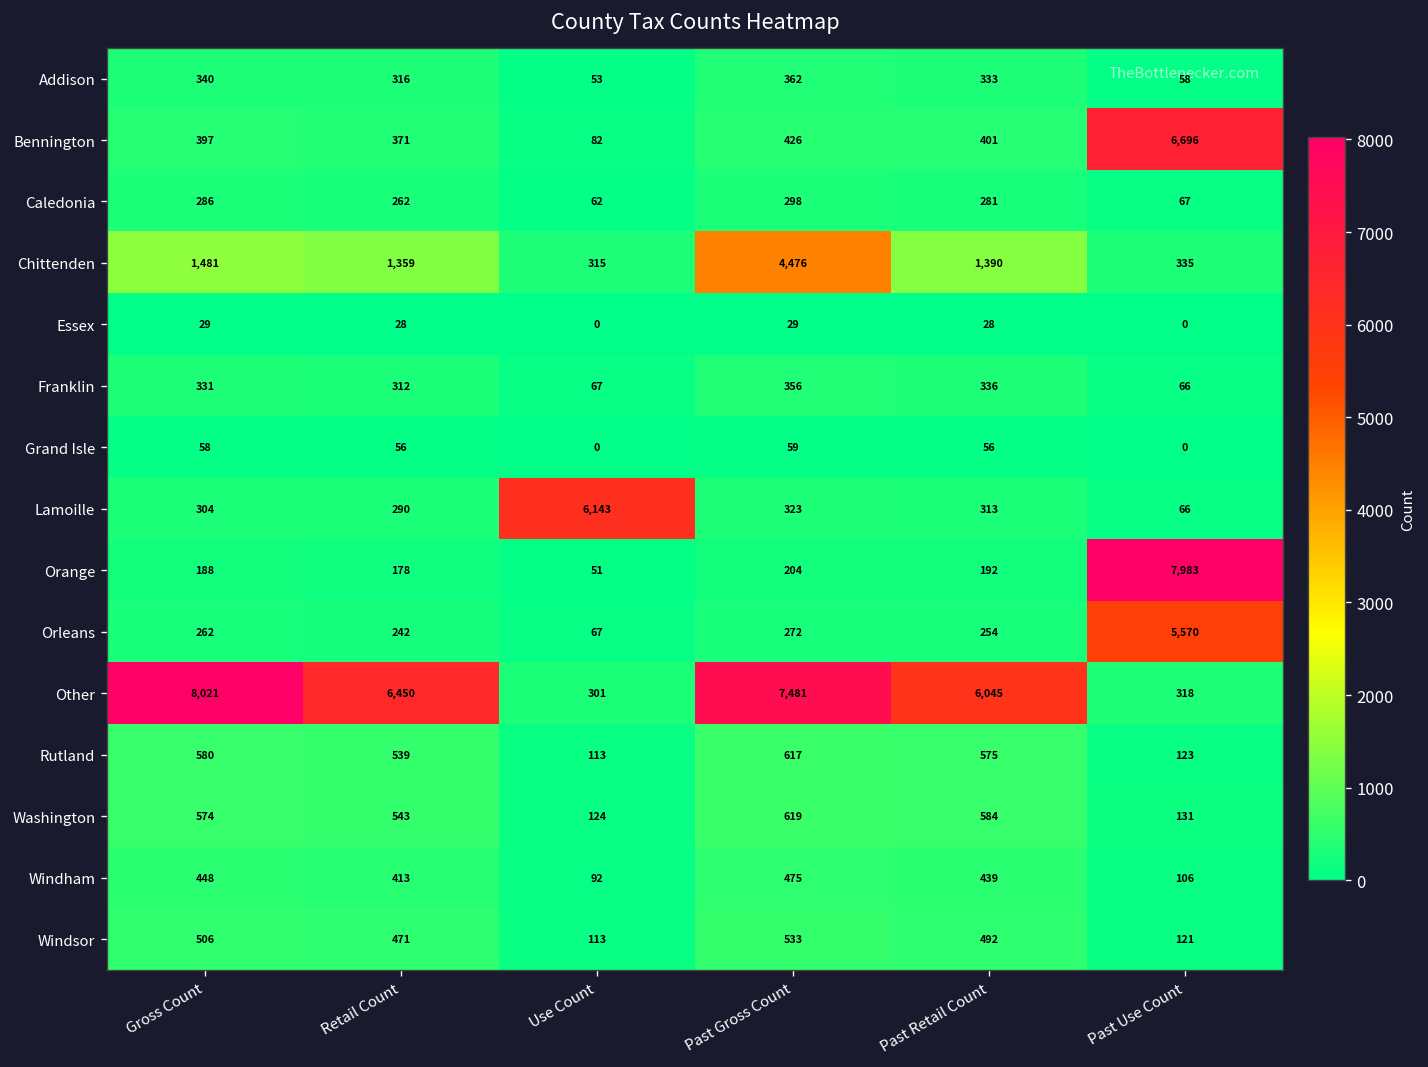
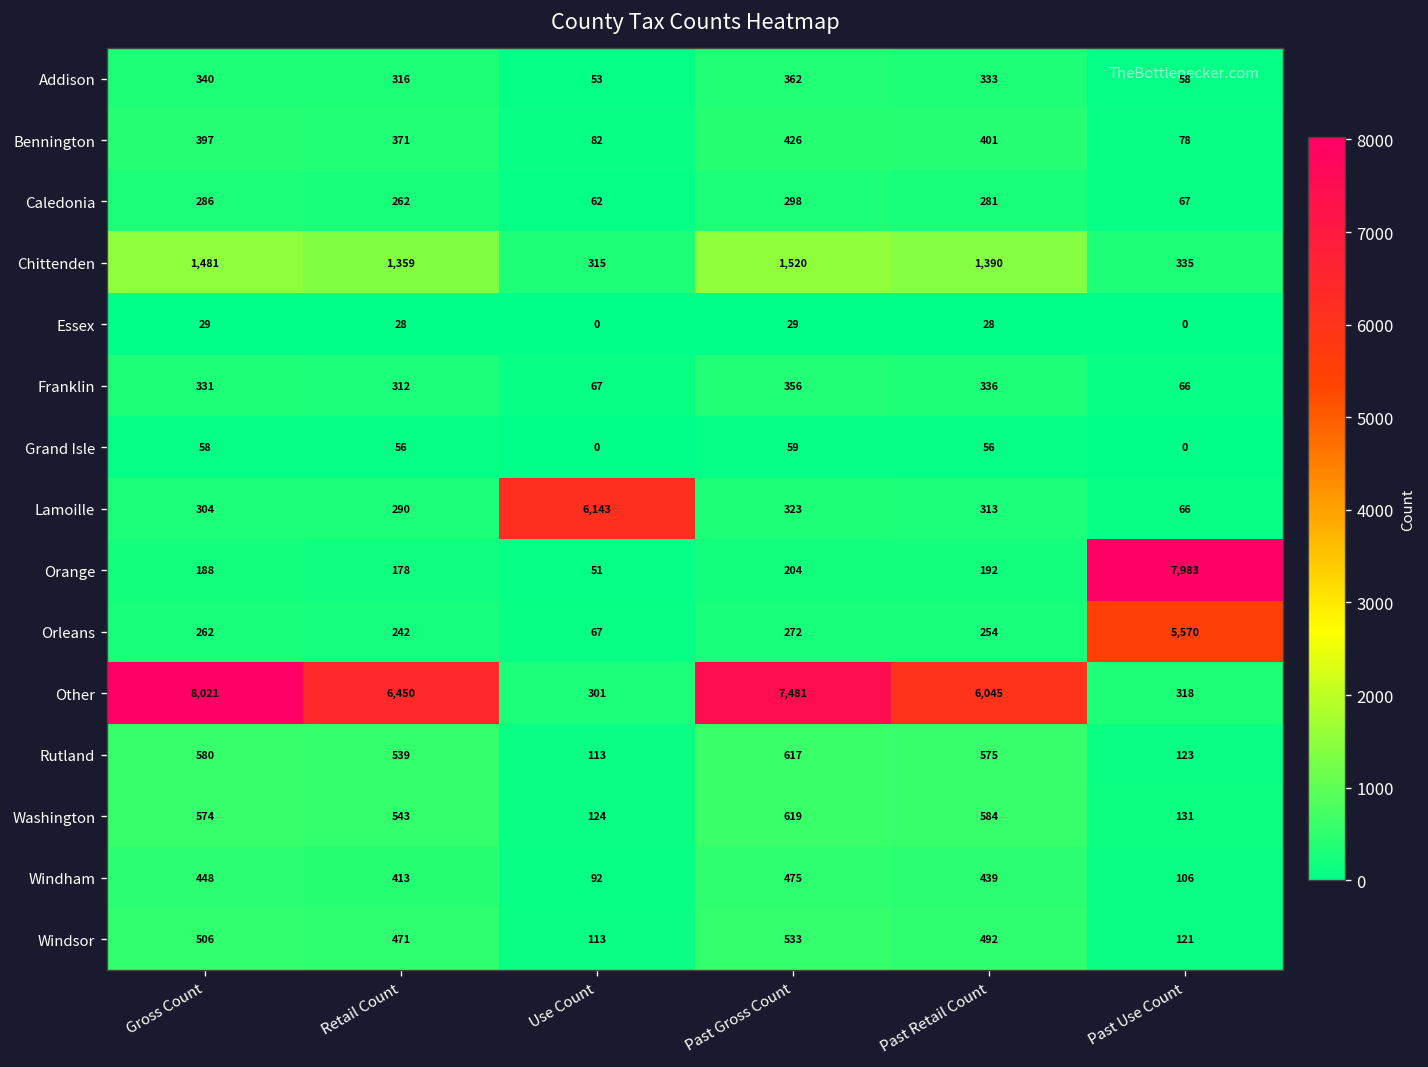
  {
    "Addison": {
      "Gross Count": "340",
      "Retail Count": "316",
      "Use Count": "53",
      "Past Gross Count": "362",
      "Past Retail Count": "333"
    },
    "Bennington": {
      "Gross Count": "397",
      "Retail Count": "371",
      "Use Count": "82",
      "Past Gross Count": "426",
      "Past Retail Count": "401",
-     "Past Use Count": "6,696"
+     "Past Use Count": "78"
    },
    "Caledonia": {
      "Gross Count": "286",
      "Retail Count": "262",
      "Use Count": "62",
      "Past Gross Count": "298",
      "Past Retail Count": "281",
      "Past Use Count": "67"
    },
    "Chittenden": {
      "Gross Count": "1,481",
      "Retail Count": "1,359",
      "Use Count": "315",
-     "Past Gross Count": "4,476",
+     "Past Gross Count": "1,520",
      "Past Retail Count": "1,390",
      "Past Use Count": "335"
    },
    "Essex": {
      "Gross Count": "29",
      "Retail Count": "28",
      "Use Count": "0",
      "Past Gross Count": "29",
      "Past Retail Count": "28",
      "Past Use Count": "0"
    },
    "Franklin": {
      "Gross Count": "331",
      "Retail Count": "312",
      "Use Count": "67",
      "Past Gross Count": "356",
      "Past Retail Count": "336",
      "Past Use Count": "66"
    },
    "Grand Isle": {
      "Gross Count": "58",
      "Retail Count": "56",
      "Use Count": "0",
      "Past Gross Count": "59",
      "Past Retail Count": "56",
      "Past Use Count": "0"
    },
    "Lamoille": {
      "Gross Count": "304",
      "Retail Count": "290",
      "Use Count": "6,143",
      "Past Gross Count": "323",
      "Past Retail Count": "313",
      "Past Use Count": "66"
    },
    "Orange": {
      "Gross Count": "188",
      "Retail Count": "178",
      "Use Count": "51",
      "Past Gross Count": "204",
      "Past Retail Count": "192",
      "Past Use Count": "7,983"
    },
    "Orleans": {
      "Gross Count": "262",
      "Retail Count": "242",
      "Use Count": "67",
      "Past Gross Count": "272",
      "Past Retail Count": "254",
      "Past Use Count": "5,570"
    },
    "Other": {
      "Gross Count": "8,021",
      "Retail Count": "6,450",
      "Use Count": "301",
      "Past Gross Count": "7,481",
      "Past Retail Count": "6,045",
      "Past Use Count": "318"
    },
    "Rutland": {
      "Gross Count": "580",
      "Retail Count": "539",
      "Use Count": "113",
      "Past Gross Count": "617",
      "Past Retail Count": "575",
      "Past Use Count": "123"
    },
    "Washington": {
      "Gross Count": "574",
      "Retail Count": "543",
      "Use Count": "124",
      "Past Gross Count": "619",
      "Past Retail Count": "584",
      "Past Use Count": "131"
    },
    "Windham": {
      "Gross Count": "448",
      "Retail Count": "413",
      "Use Count": "92",
      "Past Gross Count": "475",
      "Past Retail Count": "439",
      "Past Use Count": "106"
    },
    "Windsor": {
      "Gross Count": "506",
      "Retail Count": "471",
      "Use Count": "113",
      "Past Gross Count": "533",
      "Past Retail Count": "492",
      "Past Use Count": "121"
    }
  }
